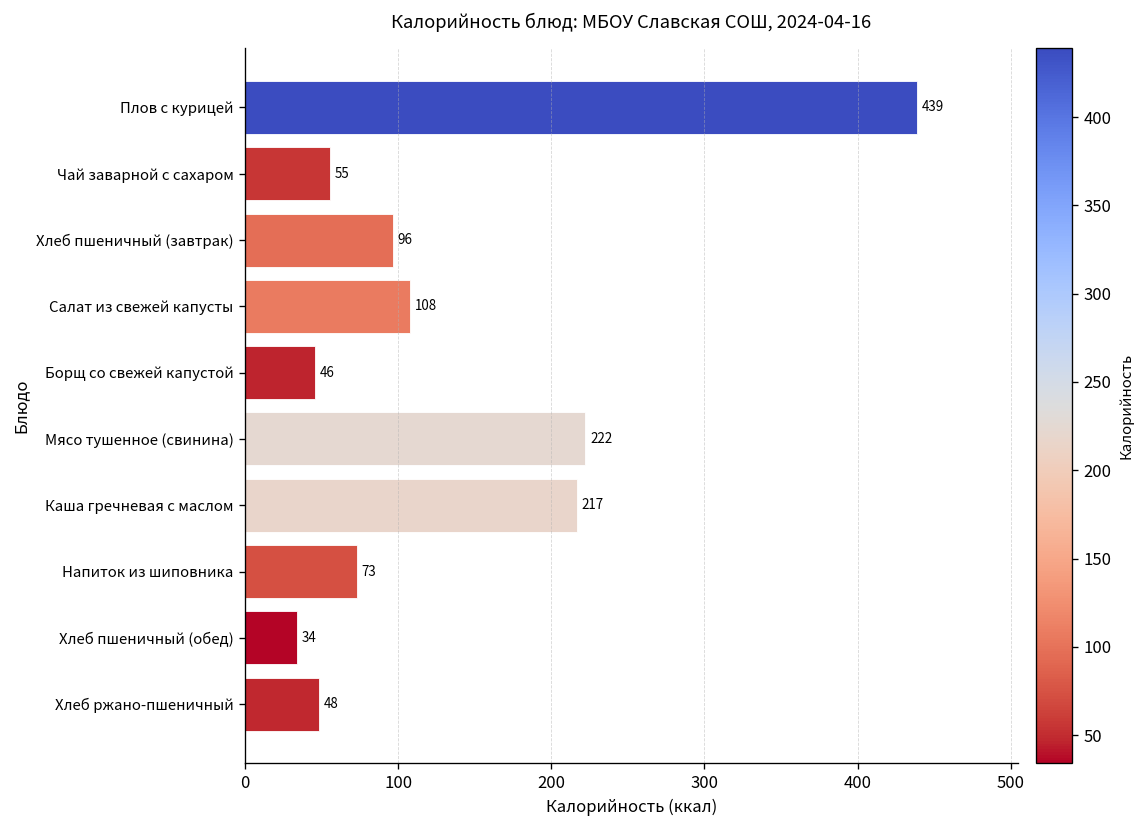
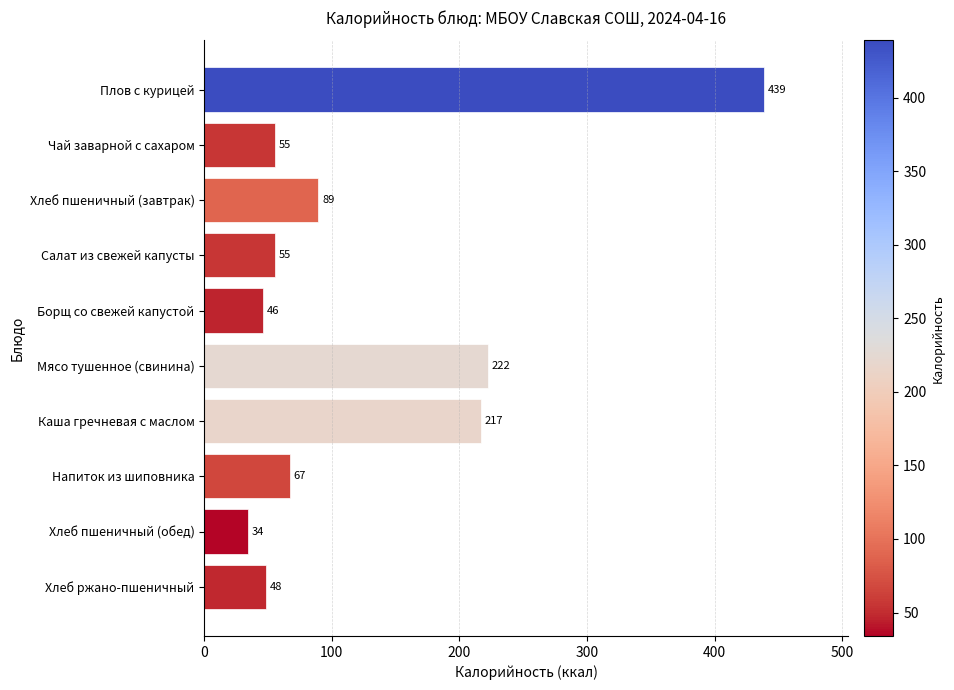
  {
    "Плов с курицей": 439,
    "Чай заварной с сахаром": 55,
-   "Хлеб пшеничный (завтрак)": 96,
-   "Салат из свежей капусты": 108,
+   "Хлеб пшеничный (завтрак)": 89,
+   "Салат из свежей капусты": 55,
    "Борщ со свежей капустой": 46,
    "Мясо тушенное (свинина)": 222,
    "Каша гречневая с маслом": 217,
-   "Напиток из шиповника": 73,
+   "Напиток из шиповника": 67,
    "Хлеб пшеничный (обед)": 34,
    "Хлеб ржано-пшеничный": 48
  }
